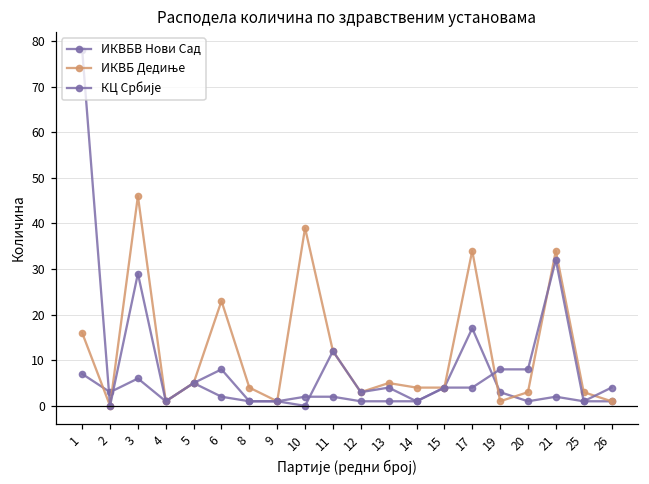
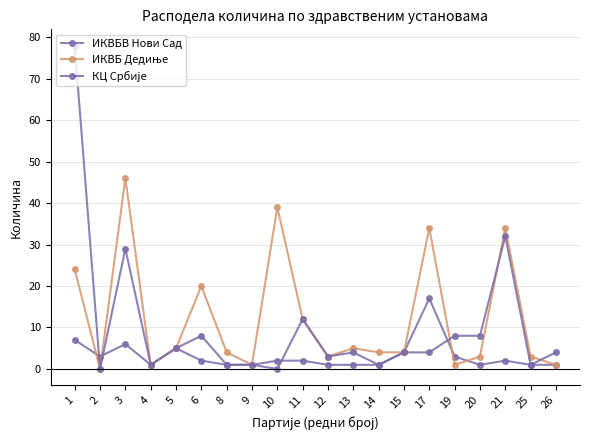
  {
    "ИКВБ Дедиње": {
-     "1": 16,
+     "1": 24,
      "3": 46,
-     "6": 23,
+     "6": 20,
      "8": 4,
      "10": 39,
      "13": 5,
      "14": 4,
      "17": 34,
      "19": 1,
      "20": 3,
      "21": 34,
      "25": 3
    }
  }
